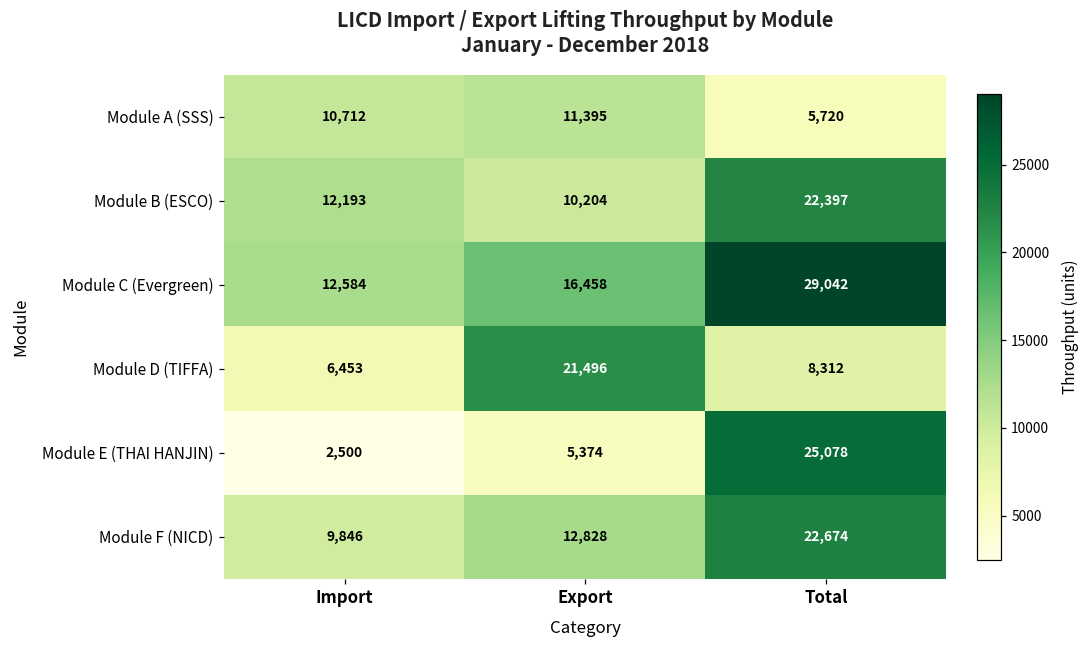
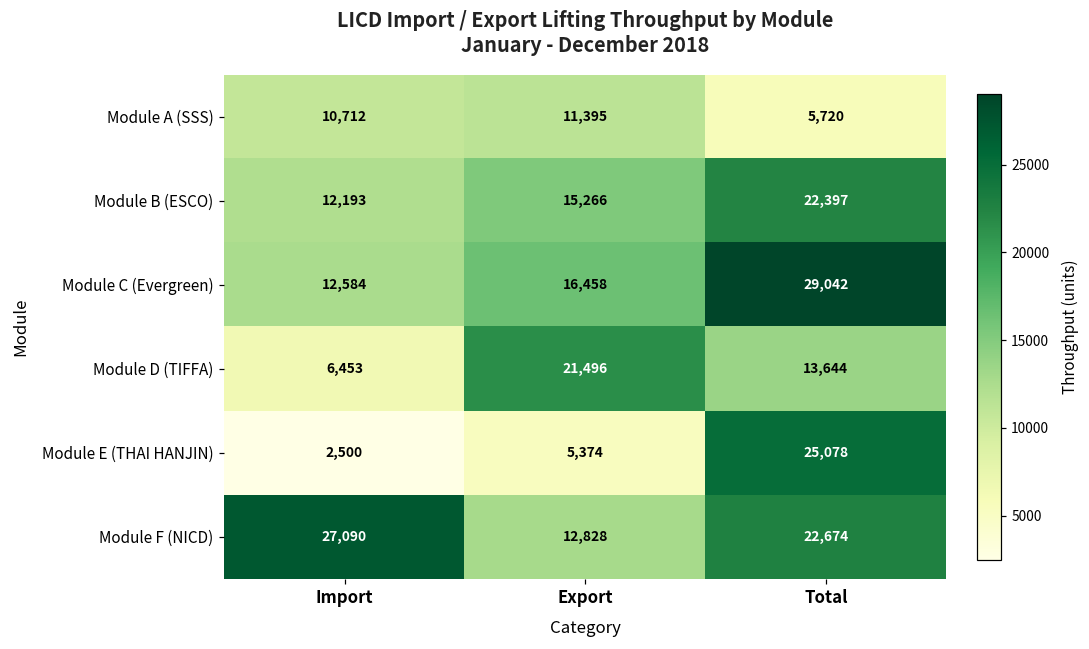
  {
    "Module A (SSS)": {
      "Import": "10,712",
      "Export": "11,395",
      "Total": "5,720"
    },
    "Module B (ESCO)": {
      "Import": "12,193",
-     "Export": "10,204",
+     "Export": "15,266",
      "Total": "22,397"
    },
    "Module C (Evergreen)": {
      "Import": "12,584",
      "Export": "16,458",
      "Total": "29,042"
    },
    "Module D (TIFFA)": {
      "Import": "6,453",
      "Export": "21,496",
-     "Total": "8,312"
+     "Total": "13,644"
    },
    "Module E (THAI HANJIN)": {
      "Import": "2,500",
      "Export": "5,374",
      "Total": "25,078"
    },
    "Module F (NICD)": {
-     "Import": "9,846",
+     "Import": "27,090",
      "Export": "12,828",
      "Total": "22,674"
    }
  }
